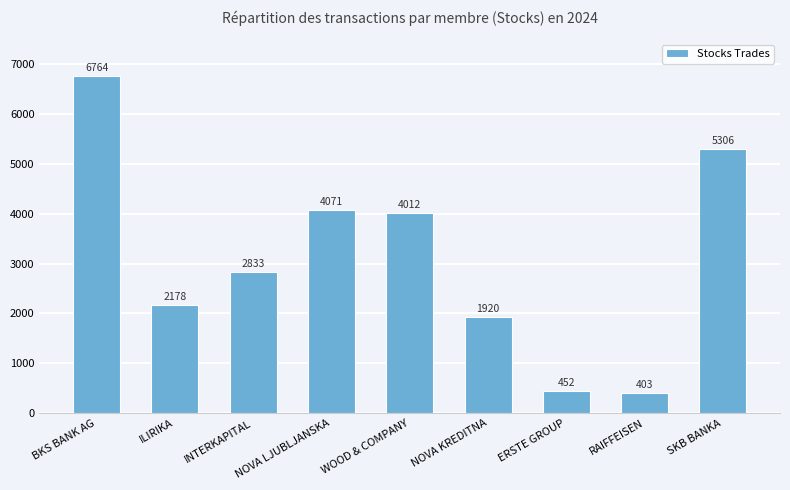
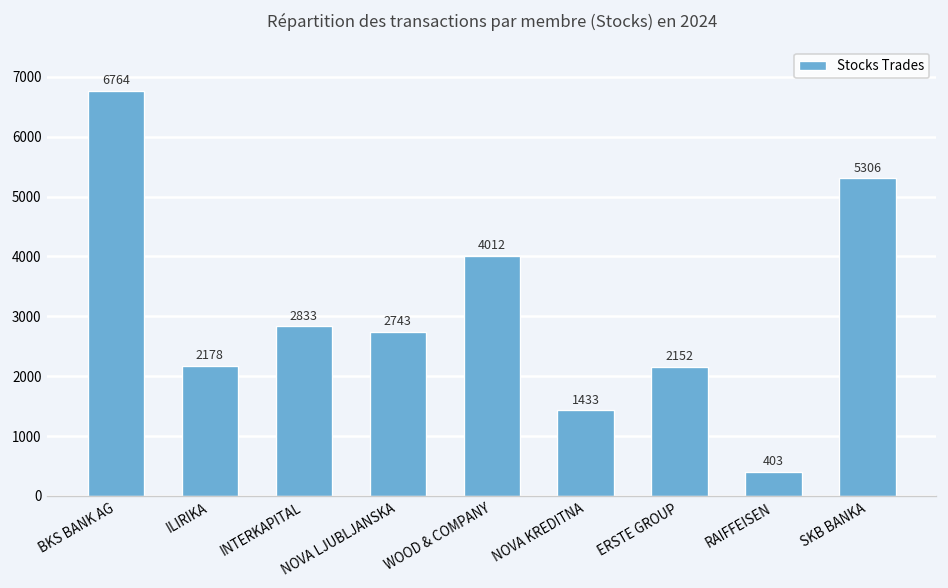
  {
    "BKS BANK AG": 6764,
    "ILIRIKA": 2178,
    "INTERKAPITAL": 2833,
-   "NOVA LJUBLJANSKA": 4071,
+   "NOVA LJUBLJANSKA": 2743,
    "WOOD & COMPANY": 4012,
-   "NOVA KREDITNA": 1920,
-   "ERSTE GROUP": 452,
+   "NOVA KREDITNA": 1433,
+   "ERSTE GROUP": 2152,
    "RAIFFEISEN": 403,
    "SKB BANKA": 5306
  }
